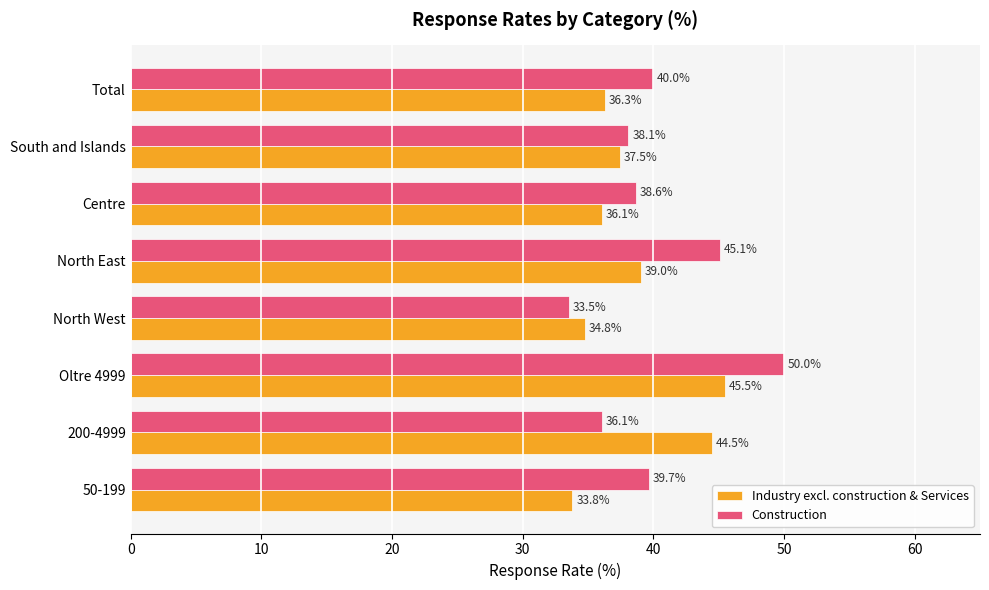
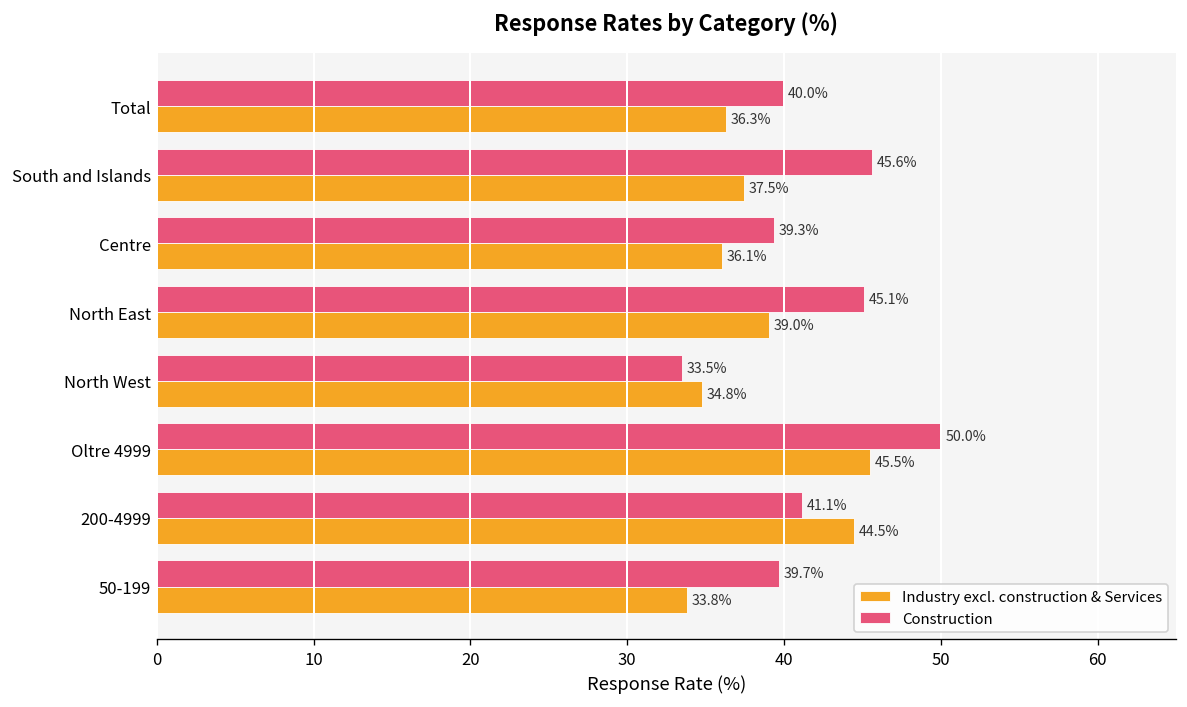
  {
    "Industry excl. construction & Services": {
      "Total": "36.3%",
      "South and Islands": "37.5%",
      "Centre": "36.1%",
      "North East": "39.0%",
      "North West": "34.8%",
      "Oltre 4999": "45.5%",
      "200-4999": "44.5%",
      "50-199": "33.8%"
    },
    "Construction": {
      "Total": "40.0%",
-     "South and Islands": "38.1%",
-     "Centre": "38.6%",
+     "South and Islands": "45.6%",
+     "Centre": "39.3%",
      "North East": "45.1%",
      "North West": "33.5%",
      "Oltre 4999": "50.0%",
-     "200-4999": "36.1%",
+     "200-4999": "41.1%",
      "50-199": "39.7%"
    }
  }
